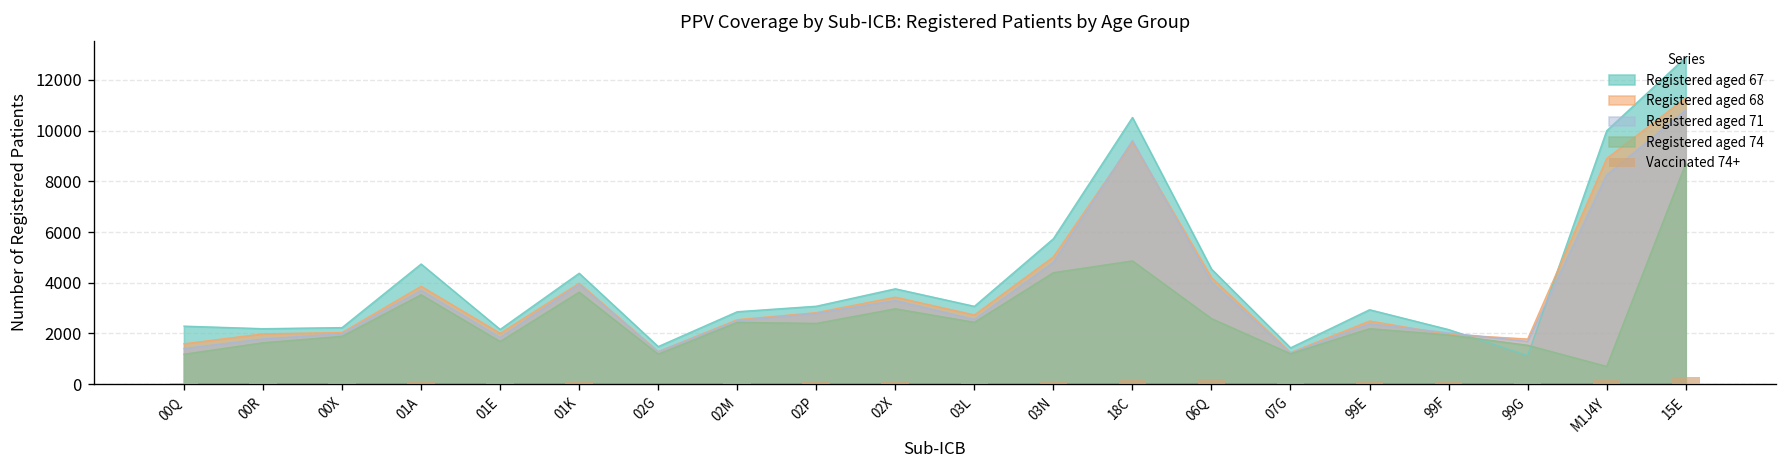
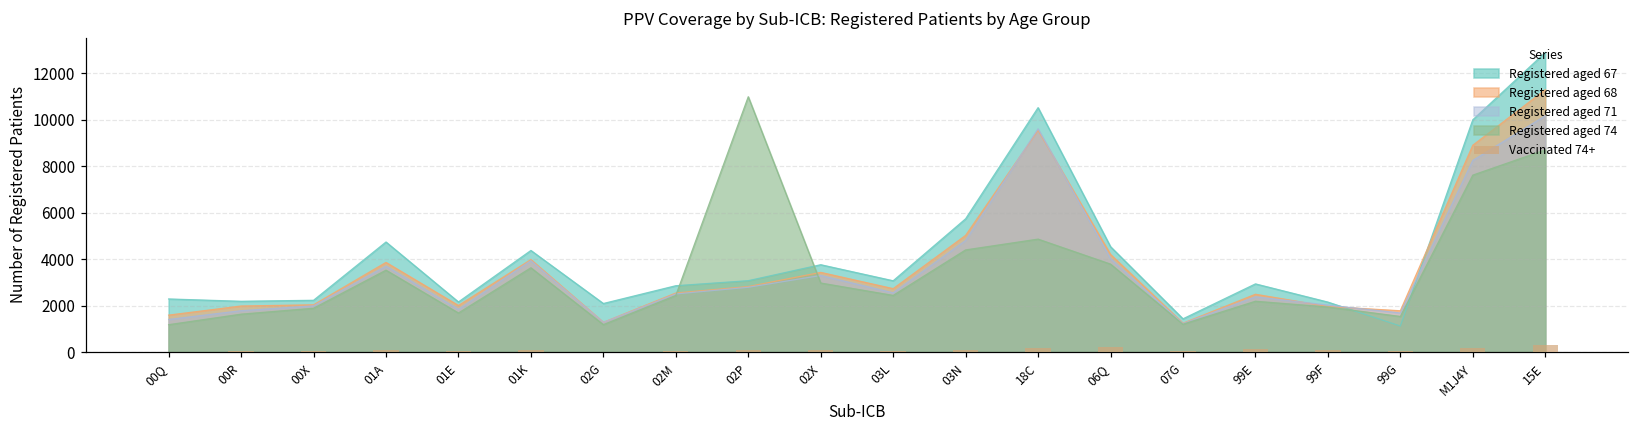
  {
    "Registered aged 67": {
      "00Q": 2300,
      "00R": 2200,
      "00X": 2200,
      "01A": 4700,
      "01E": 2200,
      "01K": 4400,
-     "02G": 1500,
+     "02G": 2100,
      "02M": 2900,
      "02P": 3100,
      "02X": 3800,
      "03L": 3100,
      "03N": 5700,
      "18C": 10500,
      "06Q": 4500,
      "07G": 1400,
      "99E": 2900,
      "99F": 2200,
      "99G": 1100,
      "M1J4Y": 10000,
      "15E": 12900
    },
    "Registered aged 71": {
      "00Q": 1400,
      "00R": 1800,
      "01A": 3700,
      "01E": 1800,
      "02X": 3300,
      "03N": 4800,
      "06Q": 4000,
      "M1J4Y": 8300,
-     "15E": 10800
+     "15E": 10200
    },
    "Registered aged 74": {
      "00Q": 1200,
      "00R": 1600,
      "01A": 3500,
      "01E": 1700,
      "01K": 3600,
-     "02P": 2400,
+     "02P": 11000,
      "02X": 3000,
      "03N": 4400,
      "18C": 4900,
-     "06Q": 2600,
+     "06Q": 3800,
      "99E": 2200,
      "99G": 1500,
-     "M1J4Y": 700,
+     "M1J4Y": 7600,
      "15E": 8700
    }
  }
